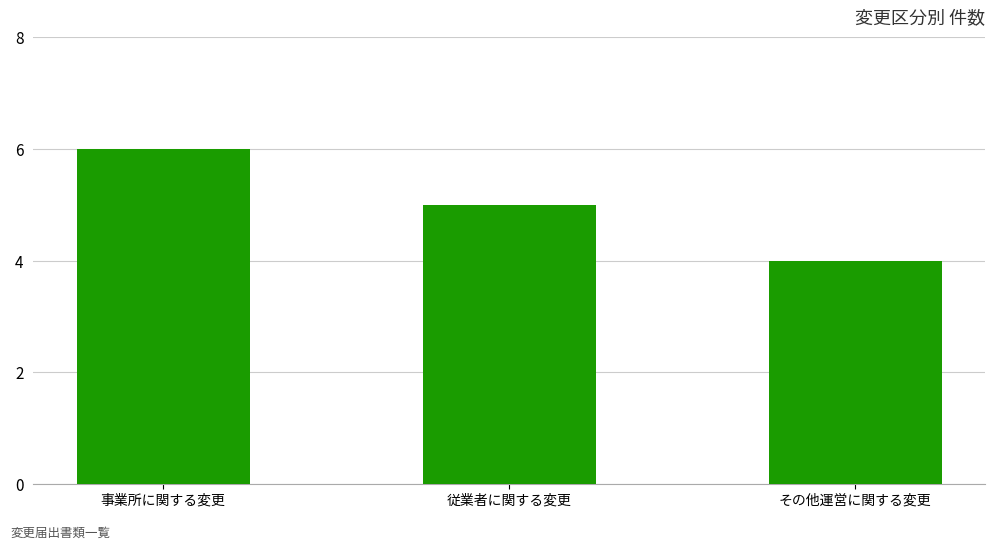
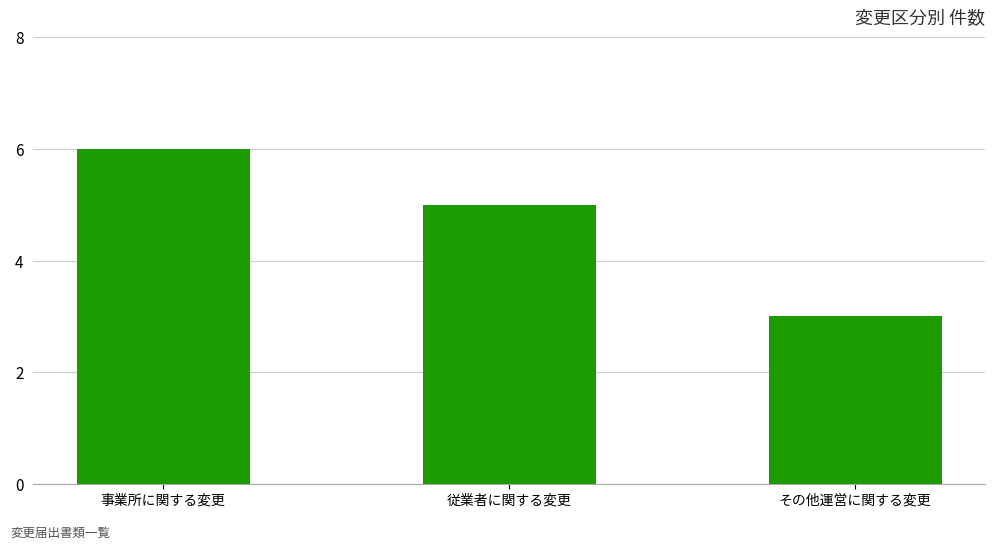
  {
    "事業所に関する変更": 6,
    "従業者に関する変更": 5,
-   "その他運営に関する変更": 4
+   "その他運営に関する変更": 3
  }
